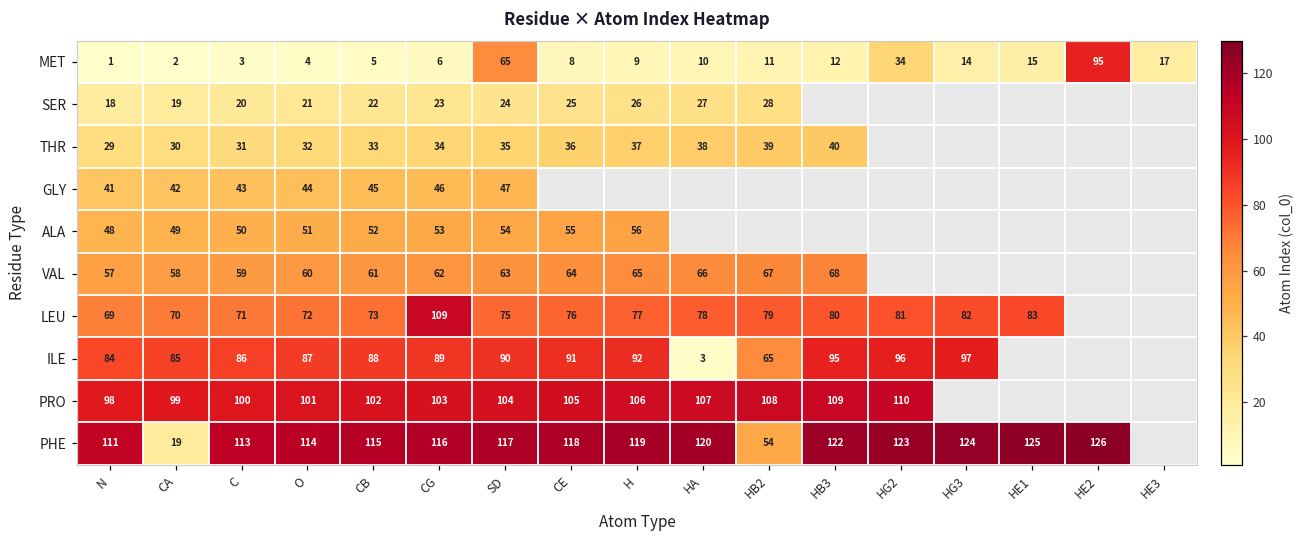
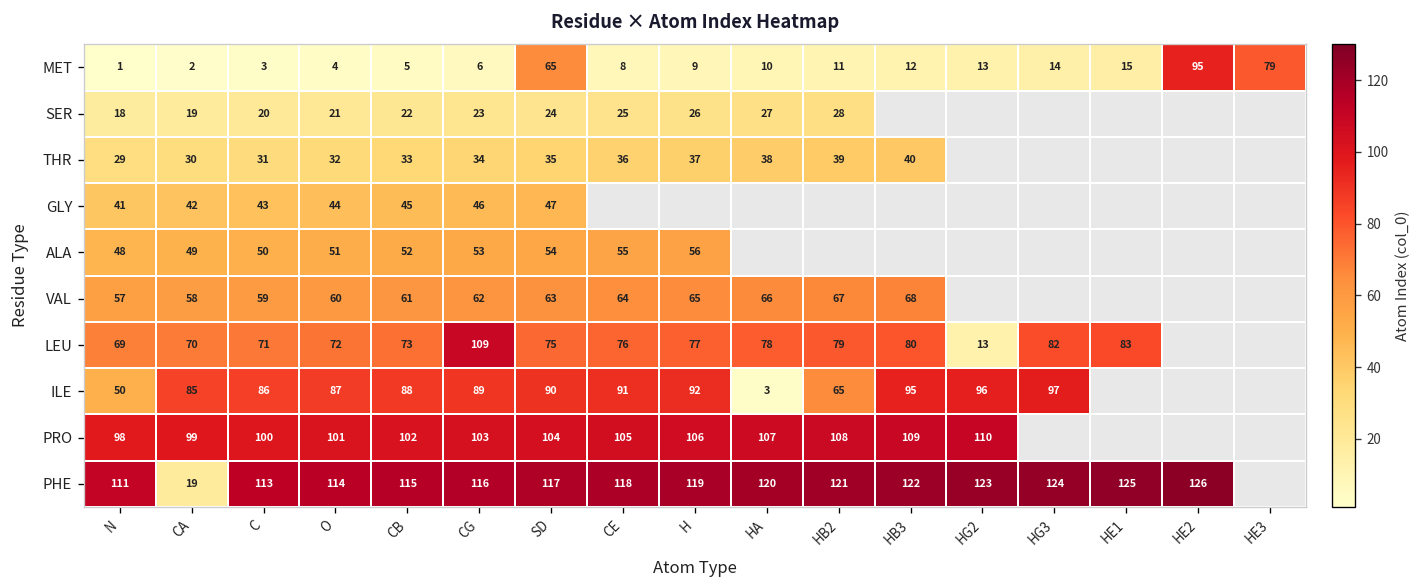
  {
    "MET": {
      "N": 1,
      "CA": 2,
      "C": 3,
      "O": 4,
      "CB": 5,
      "CG": 6,
      "SD": 65,
      "CE": 8,
      "H": 9,
      "HA": 10,
      "HB2": 11,
      "HB3": 12,
-     "HG2": 34,
+     "HG2": 13,
      "HG3": 14,
      "HE1": 15,
      "HE2": 95,
-     "HE3": 17
+     "HE3": 79
    },
    "SER": {
      "N": 18,
      "CA": 19,
      "C": 20,
      "O": 21,
      "CB": 22,
      "CG": 23,
      "SD": 24,
      "CE": 25,
      "H": 26,
      "HA": 27,
      "HB2": 28
    },
    "THR": {
      "N": 29,
      "CA": 30,
      "C": 31,
      "O": 32,
      "CB": 33,
      "CG": 34,
      "SD": 35,
      "CE": 36,
      "H": 37,
      "HA": 38,
      "HB2": 39,
      "HB3": 40
    },
    "GLY": {
      "N": 41,
      "CA": 42,
      "C": 43,
      "O": 44,
      "CB": 45,
      "CG": 46,
      "SD": 47
    },
    "ALA": {
      "N": 48,
      "CA": 49,
      "C": 50,
      "O": 51,
      "CB": 52,
      "CG": 53,
      "SD": 54,
      "CE": 55,
      "H": 56
    },
    "VAL": {
      "N": 57,
      "CA": 58,
      "C": 59,
      "O": 60,
      "CB": 61,
      "CG": 62,
      "SD": 63,
      "CE": 64,
      "H": 65,
      "HA": 66,
      "HB2": 67,
      "HB3": 68
    },
    "LEU": {
      "N": 69,
      "CA": 70,
      "C": 71,
      "O": 72,
      "CB": 73,
      "CG": 109,
      "SD": 75,
      "CE": 76,
      "H": 77,
      "HA": 78,
      "HB2": 79,
      "HB3": 80,
-     "HG2": 81,
+     "HG2": 13,
      "HG3": 82,
      "HE1": 83
    },
    "ILE": {
-     "N": 84,
+     "N": 50,
      "CA": 85,
      "C": 86,
      "O": 87,
      "CB": 88,
      "CG": 89,
      "SD": 90,
      "CE": 91,
      "H": 92,
      "HA": 3,
      "HB2": 65,
      "HB3": 95,
      "HG2": 96,
      "HG3": 97
    },
    "PRO": {
      "N": 98,
      "CA": 99,
      "C": 100,
      "O": 101,
      "CB": 102,
      "CG": 103,
      "SD": 104,
      "CE": 105,
      "H": 106,
      "HA": 107,
      "HB2": 108,
      "HB3": 109,
      "HG2": 110
    },
    "PHE": {
      "N": 111,
      "CA": 19,
      "C": 113,
      "O": 114,
      "CB": 115,
      "CG": 116,
      "SD": 117,
      "CE": 118,
      "H": 119,
      "HA": 120,
-     "HB2": 54,
+     "HB2": 121,
      "HB3": 122,
      "HG2": 123,
      "HG3": 124,
      "HE1": 125,
      "HE2": 126
    }
  }
